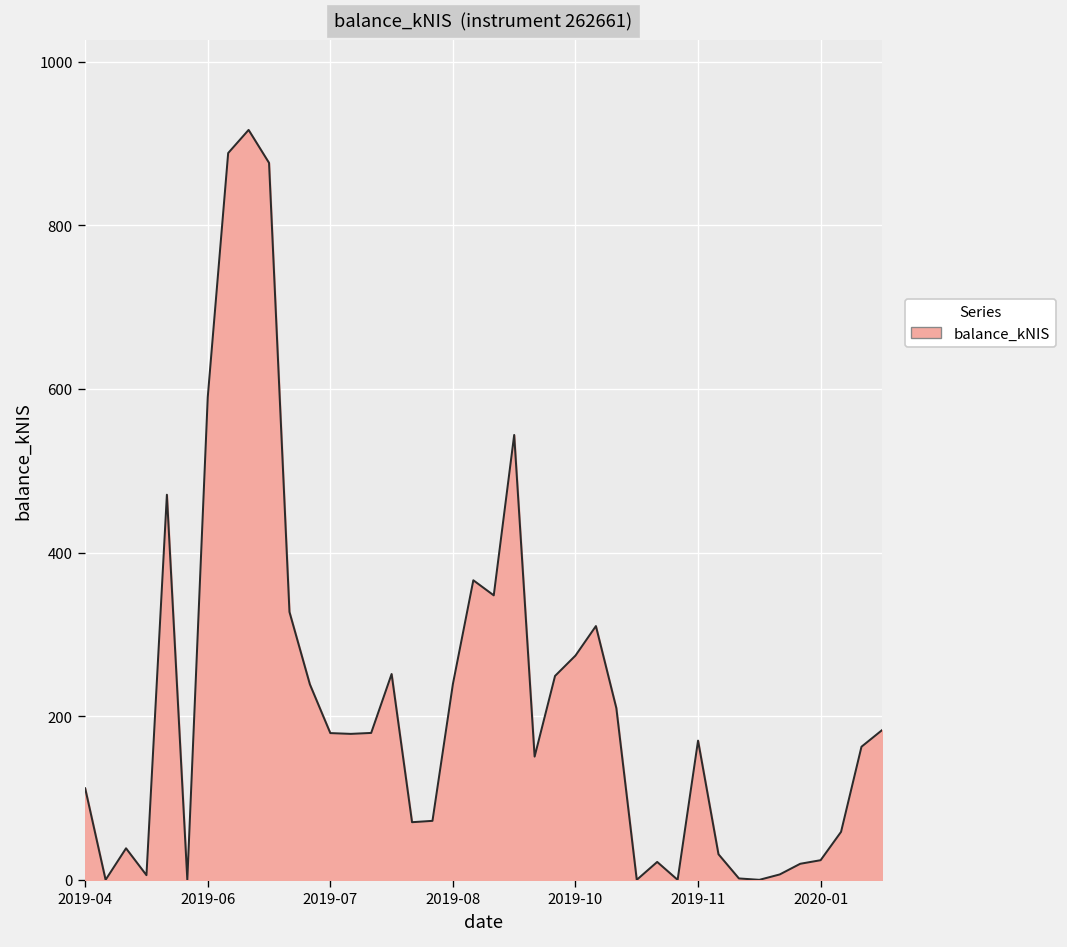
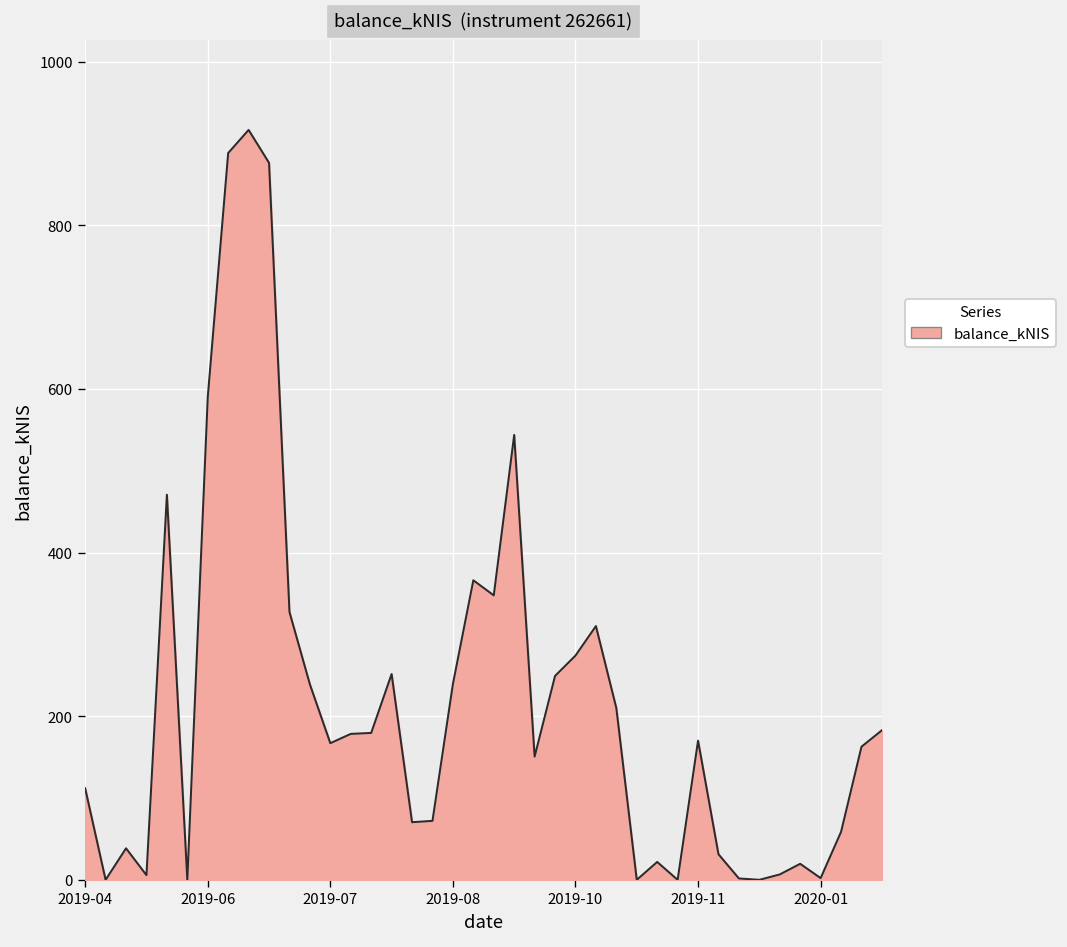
  {
    "2019-04": 110,
    "2019-06": 590,
-   "2019-07": 180,
+   "2019-07": 170,
    "2019-08": 240,
    "2019-10": 270,
    "2019-11": 170,
-   "2020-01": 20
+   "2020-01": 0
  }
